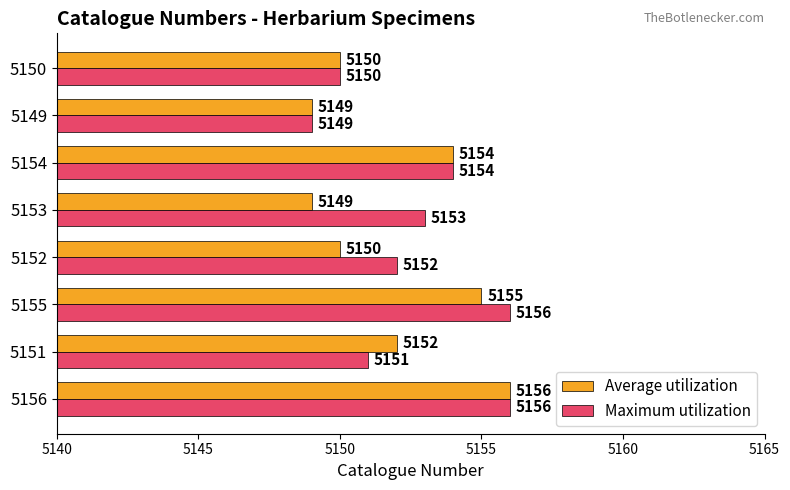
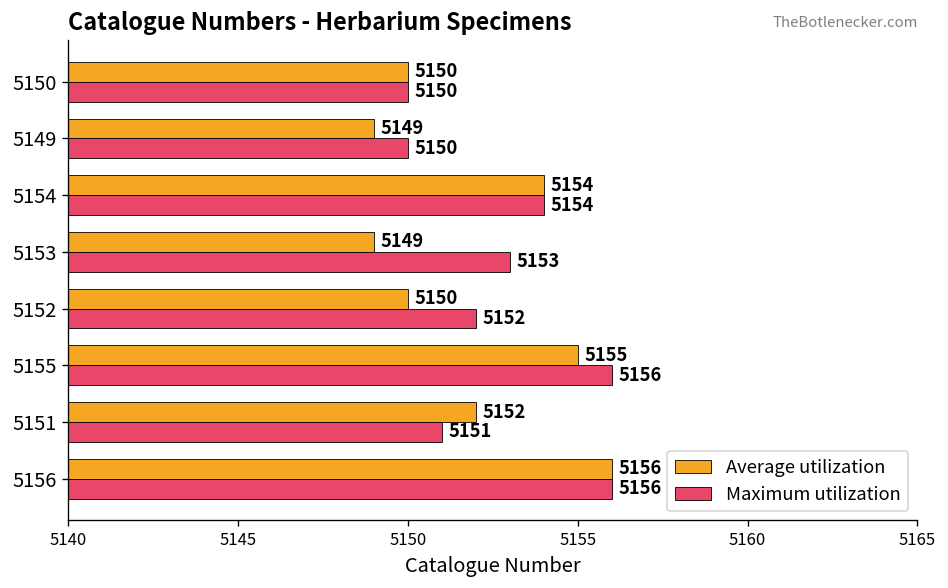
  {
    "Average utilization": {
      "5150": 5150,
      "5149": 5149,
      "5154": 5154,
      "5153": 5149,
      "5152": 5150,
      "5155": 5155,
      "5151": 5152,
      "5156": 5156
    },
    "Maximum utilization": {
      "5150": 5150,
-     "5149": 5149,
+     "5149": 5150,
      "5154": 5154,
      "5153": 5153,
      "5152": 5152,
      "5155": 5156,
      "5151": 5151,
      "5156": 5156
    }
  }
